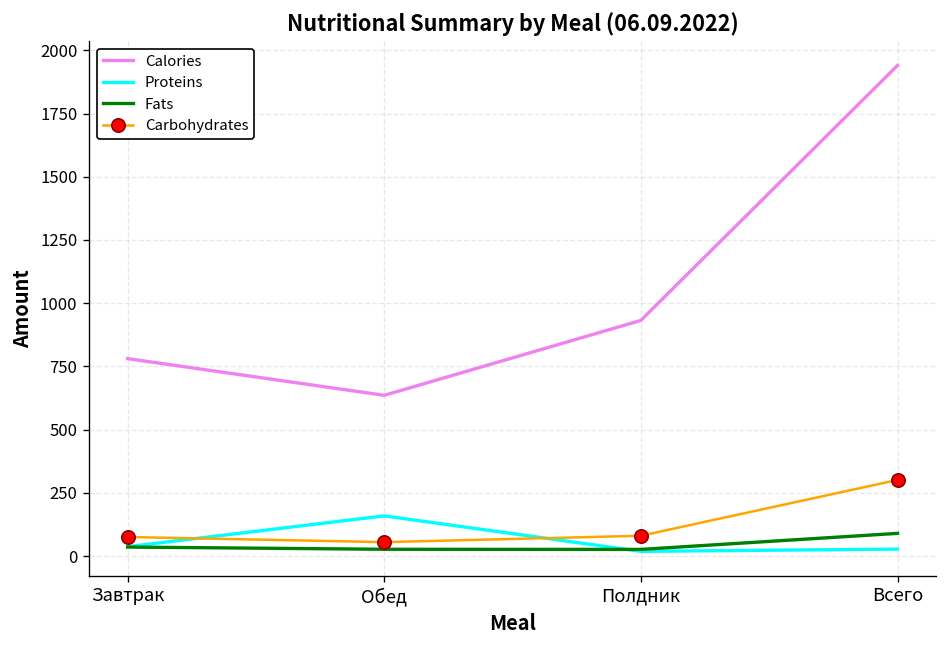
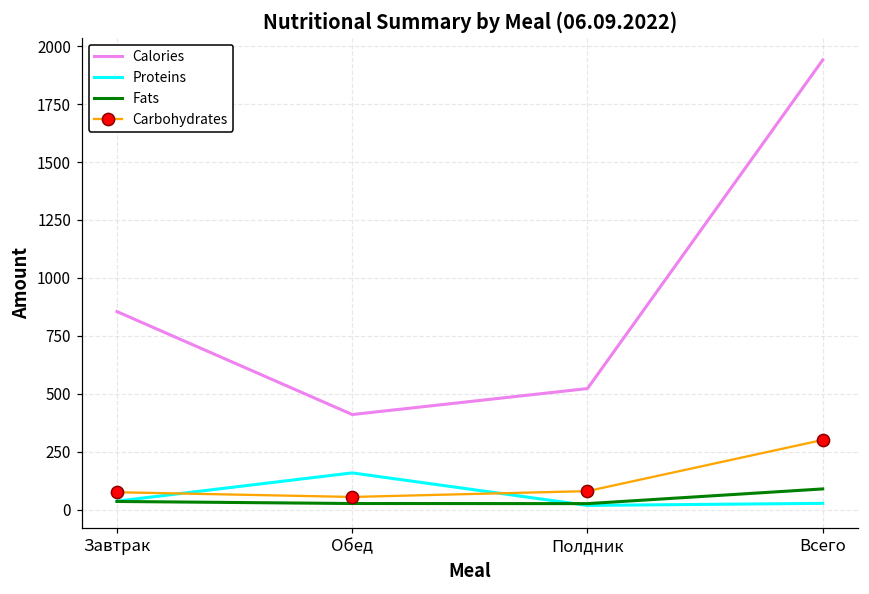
  {
    "Calories": {
-     "Завтрак": 780,
-     "Обед": 640,
-     "Полдник": 930,
+     "Завтрак": 860,
+     "Обед": 410,
+     "Полдник": 520,
      "Всего": 1940
    },
    "Proteins": {
      "Обед": 160,
      "Всего": 30
    },
    "Fats": {
      "Обед": 30,
      "Всего": 90
    },
    "Carbohydrates": {
      "Завтрак": 80,
      "Обед": 60,
      "Полдник": 80,
      "Всего": 300
    }
  }
